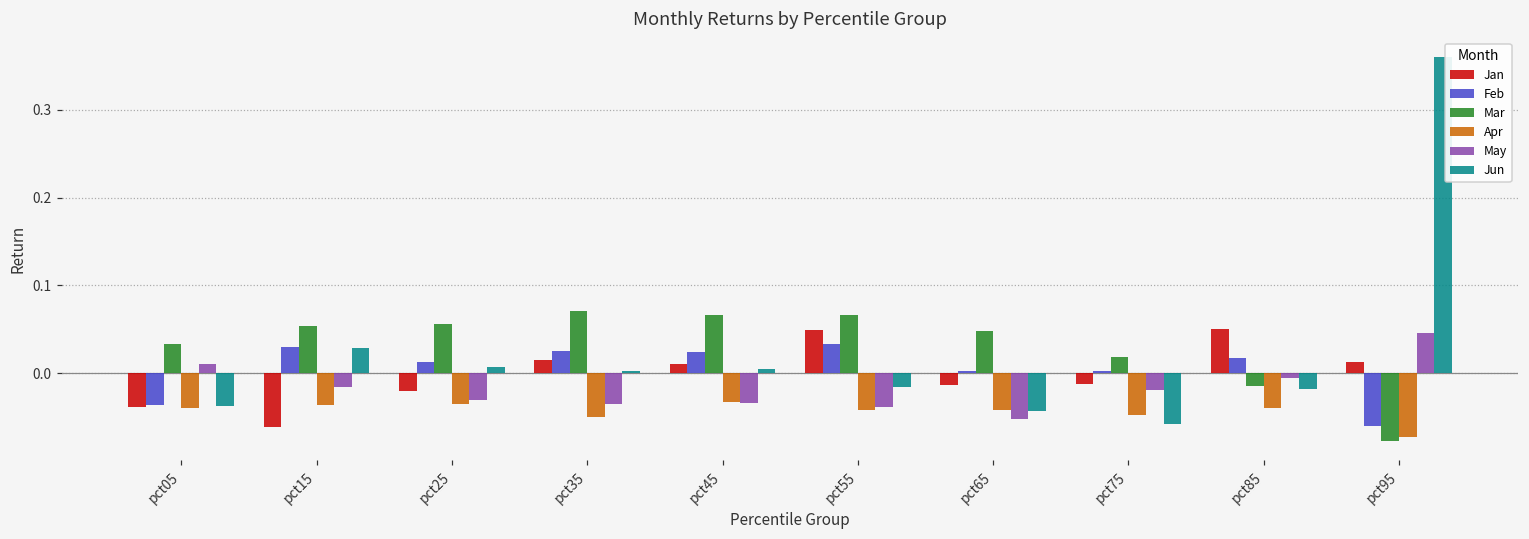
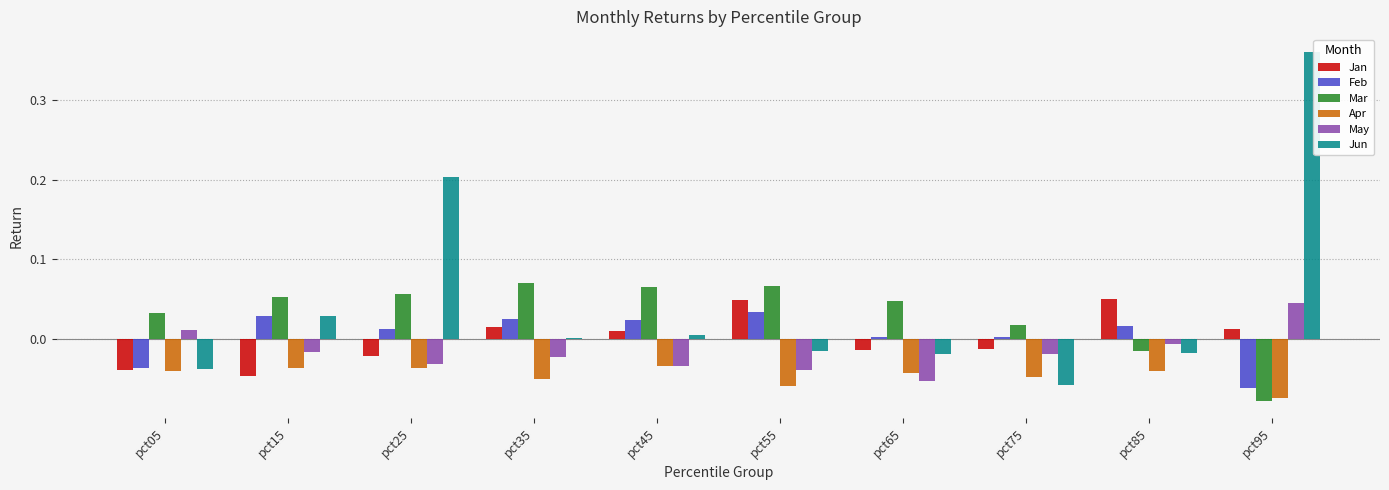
  {
    "Jan": {
      "pct05": -0.04,
-     "pct15": -0.06,
+     "pct15": -0.05,
      "pct25": -0.02,
      "pct35": 0.02,
      "pct45": 0.01,
      "pct55": 0.05,
      "pct65": -0.01,
      "pct75": -0.01,
      "pct85": 0.05,
      "pct95": 0.01
    },
    "Feb": {
      "pct05": -0.04,
      "pct15": 0.03,
      "pct25": 0.01,
      "pct35": 0.03,
      "pct45": 0.02,
      "pct55": 0.03,
      "pct85": 0.02,
      "pct95": -0.06
    },
    "Mar": {
      "pct05": 0.03,
      "pct15": 0.05,
      "pct25": 0.06,
      "pct35": 0.07,
      "pct45": 0.07,
      "pct55": 0.07,
      "pct65": 0.05,
      "pct75": 0.02,
      "pct85": -0.01,
      "pct95": -0.08
    },
    "Apr": {
      "pct05": -0.04,
      "pct15": -0.04,
      "pct25": -0.04,
      "pct35": -0.05,
      "pct45": -0.03,
-     "pct55": -0.04,
+     "pct55": -0.06,
      "pct65": -0.04,
      "pct75": -0.05,
      "pct85": -0.04,
      "pct95": -0.07
    },
    "May": {
      "pct05": 0.01,
      "pct15": -0.02,
      "pct25": -0.03,
-     "pct35": -0.04,
+     "pct35": -0.02,
      "pct45": -0.03,
      "pct55": -0.04,
      "pct65": -0.05,
      "pct75": -0.02,
      "pct85": -0.01,
      "pct95": 0.05
    },
    "Jun": {
      "pct05": -0.04,
      "pct15": 0.03,
-     "pct25": 0.01,
+     "pct25": 0.20,
      "pct45": 0.01,
      "pct55": -0.02,
-     "pct65": -0.04,
+     "pct65": -0.02,
      "pct75": -0.06,
      "pct85": -0.02,
      "pct95": 0.36
    }
  }
